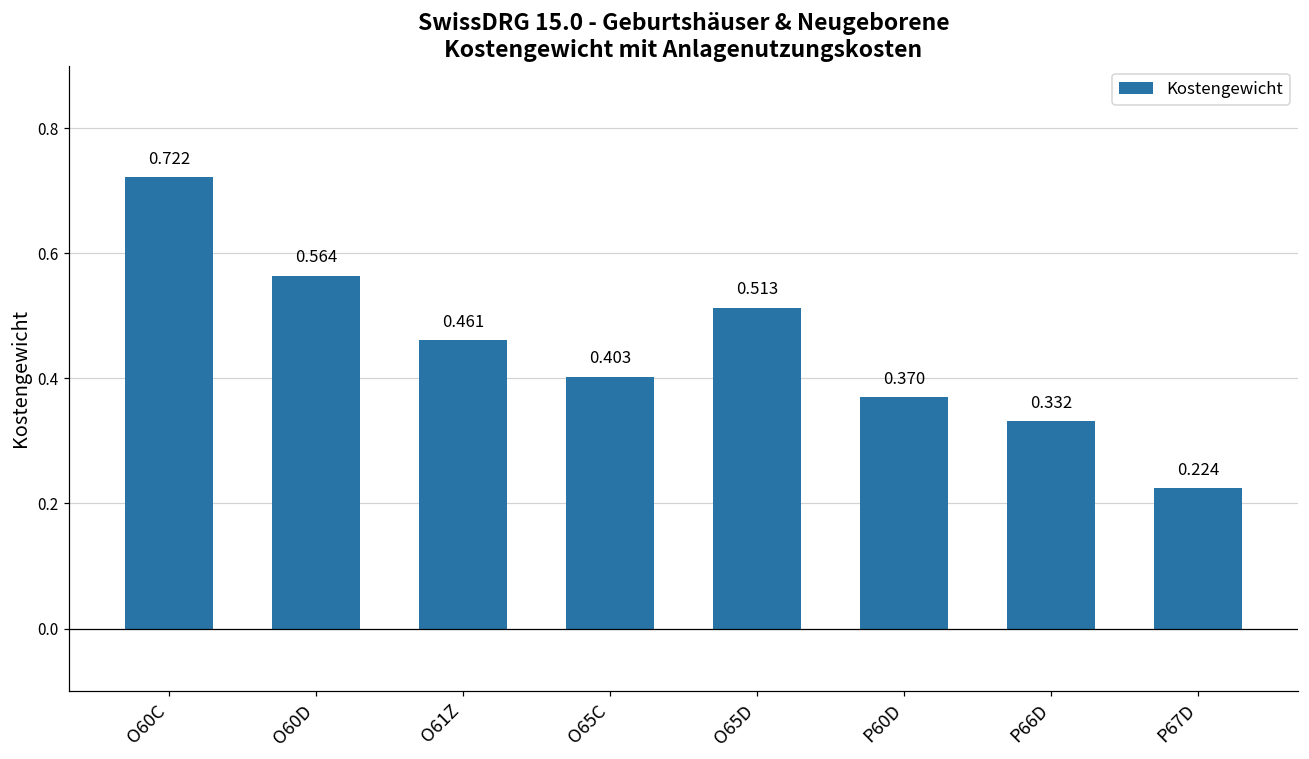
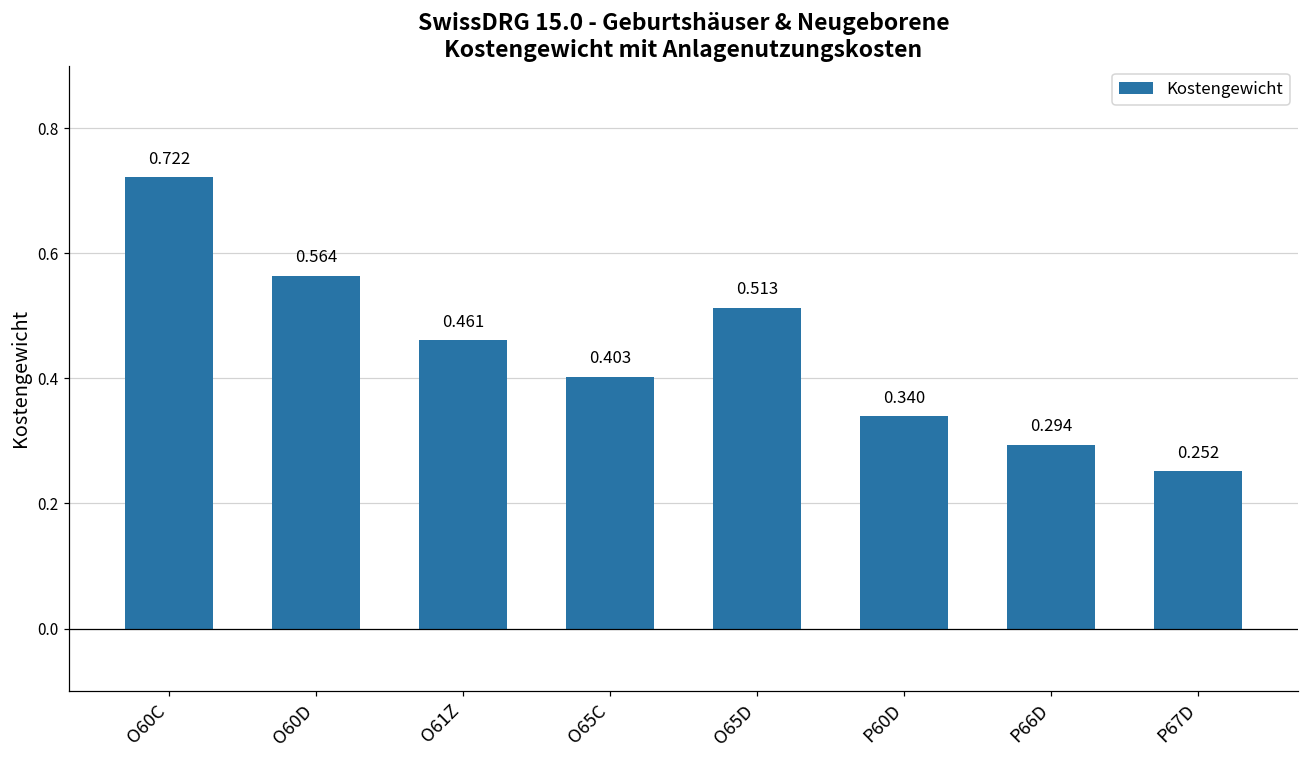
  {
    "O60C": 0.722,
    "O60D": 0.564,
    "O61Z": 0.461,
    "O65C": 0.403,
    "O65D": 0.513,
-   "P60D": 0.370,
-   "P66D": 0.332,
-   "P67D": 0.224
+   "P60D": 0.340,
+   "P66D": 0.294,
+   "P67D": 0.252
  }
